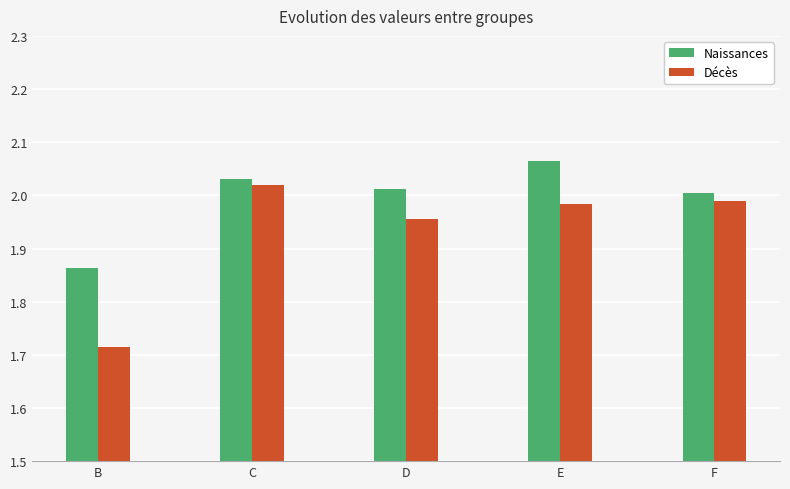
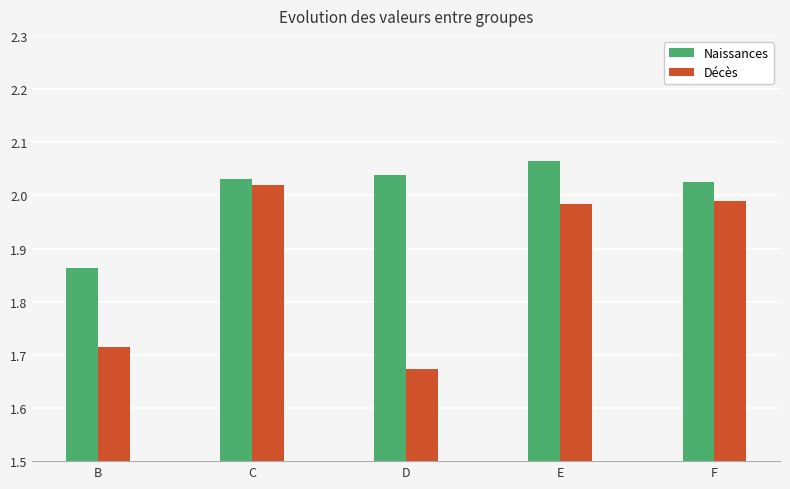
  {
    "Naissances": {
      "B": 1.86,
      "C": 2.03,
-     "D": 2.01,
+     "D": 2.04,
      "E": 2.06,
-     "F": 2.01
+     "F": 2.03
    },
    "Décès": {
      "B": 1.71,
      "C": 2.02,
-     "D": 1.96,
+     "D": 1.67,
      "E": 1.98,
      "F": 1.99
    }
  }
